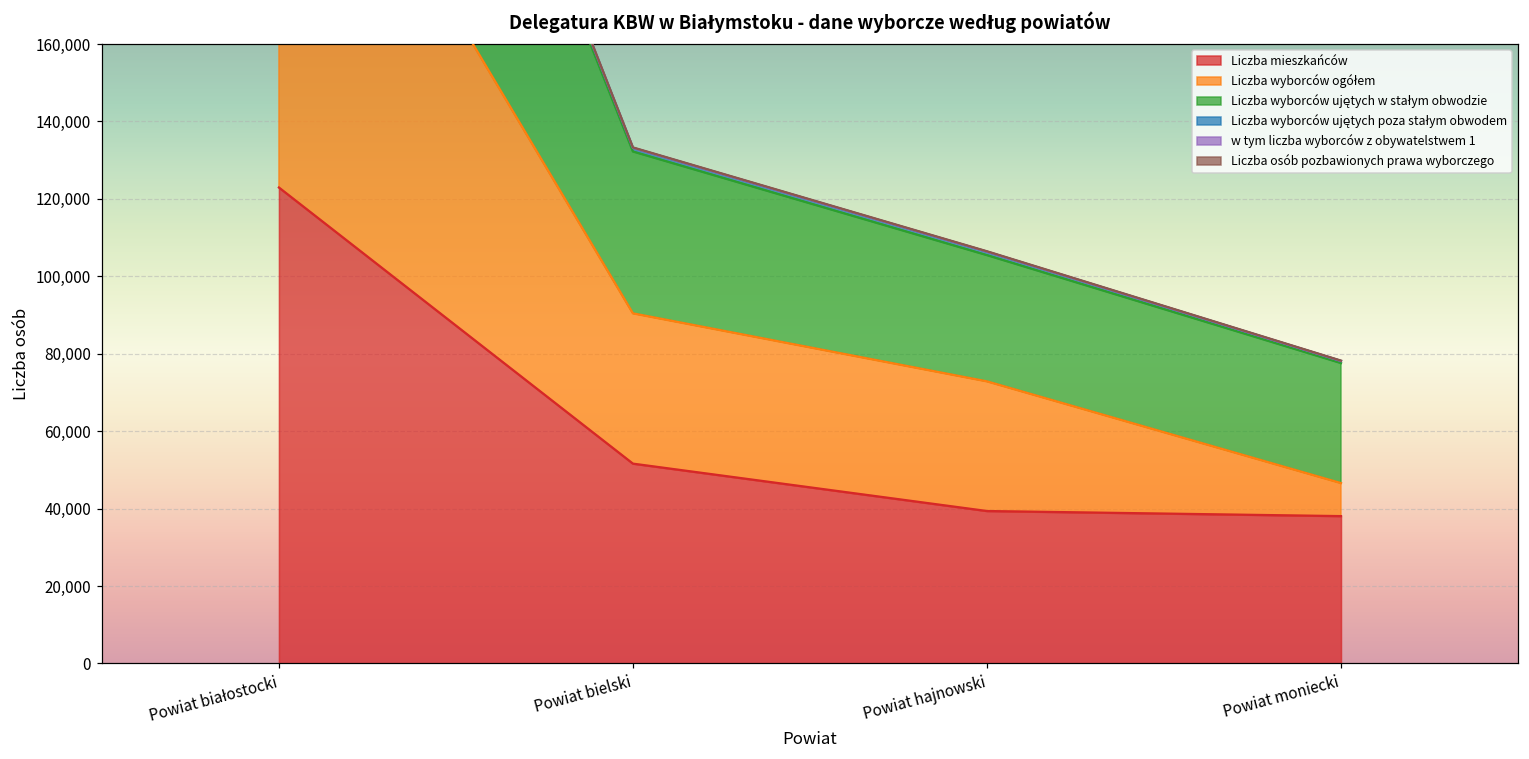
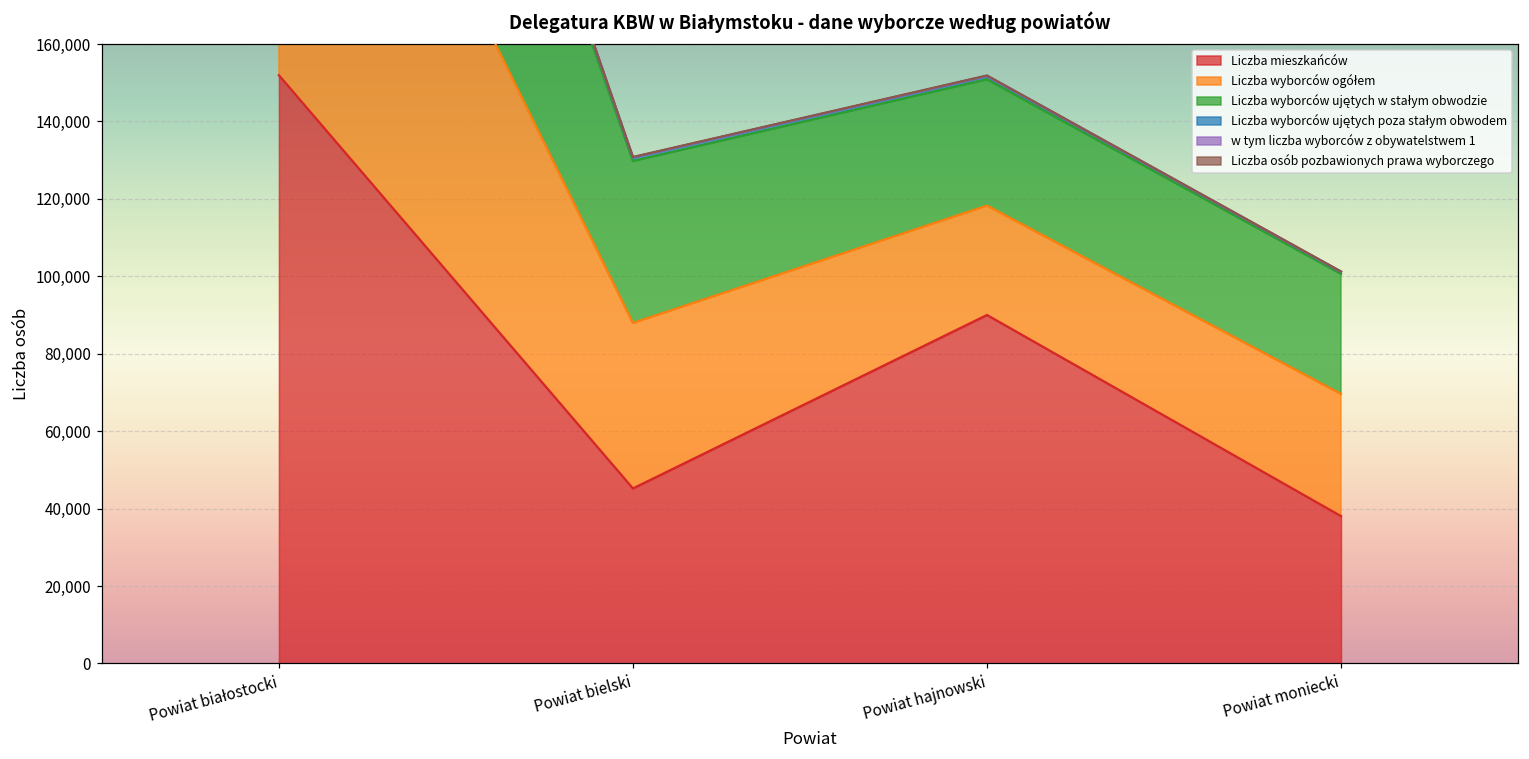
  {
    "Liczba mieszkańców": {
-     "Powiat białostocki": "123,000",
-     "Powiat bielski": "52,000",
-     "Powiat hajnowski": "39,000",
+     "Powiat białostocki": "152,000",
+     "Powiat bielski": "45,000",
+     "Powiat hajnowski": "90,000",
      "Powiat moniecki": "38,000"
    },
    "Liczba wyborców ogółem": {
-     "Powiat bielski": "39,000",
-     "Powiat hajnowski": "33,000",
-     "Powiat moniecki": "9,000"
+     "Powiat bielski": "43,000",
+     "Powiat hajnowski": "28,000",
+     "Powiat moniecki": "32,000"
    },
    "Liczba wyborców ujętych w stałym obwodzie": {
      "Powiat bielski": "42,000",
      "Powiat hajnowski": "33,000"
    }
  }
